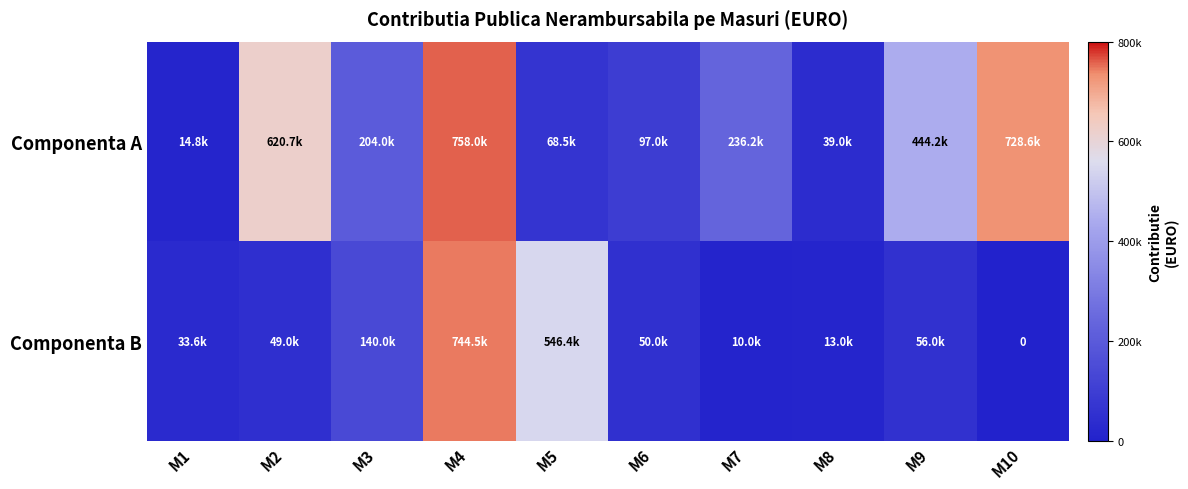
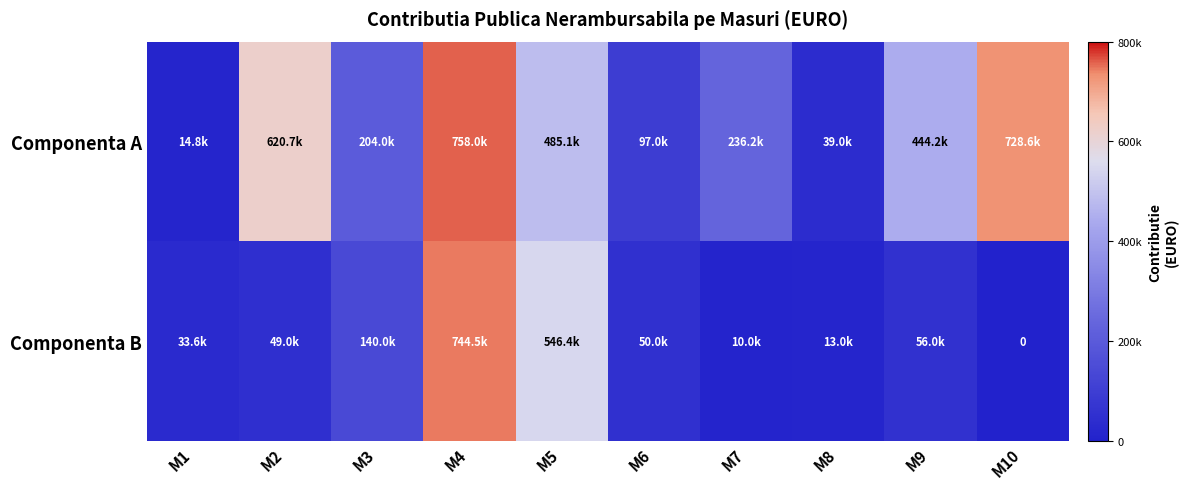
  {
    "Componenta A": {
      "M1": "14.8k",
      "M2": "620.7k",
      "M3": "204.0k",
      "M4": "758.0k",
-     "M5": "68.5k",
+     "M5": "485.1k",
      "M6": "97.0k",
      "M7": "236.2k",
      "M8": "39.0k",
      "M9": "444.2k",
      "M10": "728.6k"
    },
    "Componenta B": {
      "M1": "33.6k",
      "M2": "49.0k",
      "M3": "140.0k",
      "M4": "744.5k",
      "M5": "546.4k",
      "M6": "50.0k",
      "M7": "10.0k",
      "M8": "13.0k",
      "M9": "56.0k",
      "M10": "0"
    }
  }
